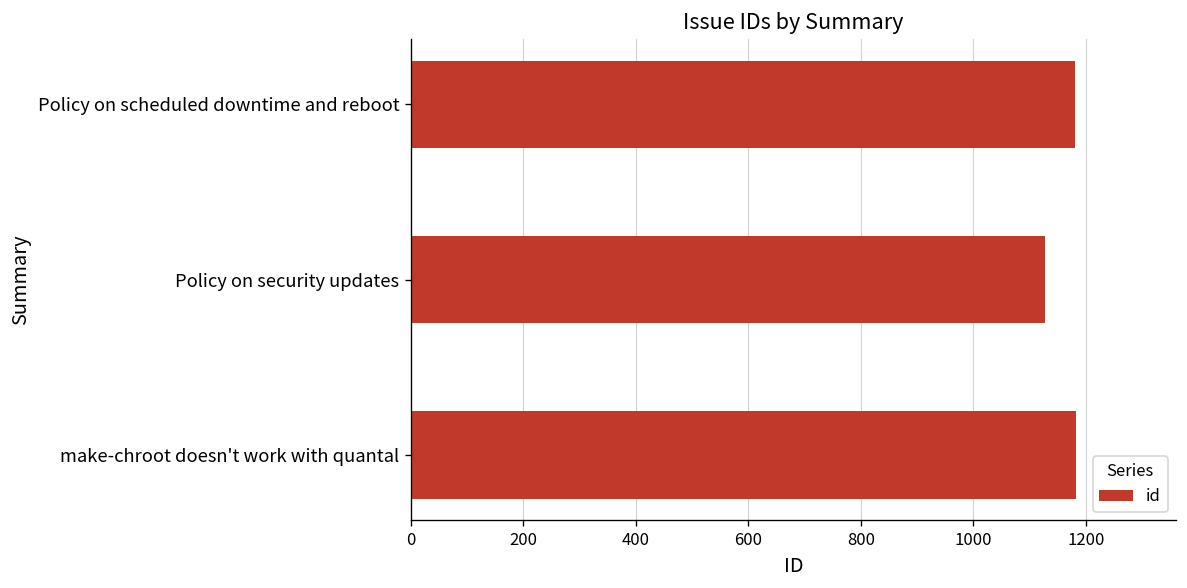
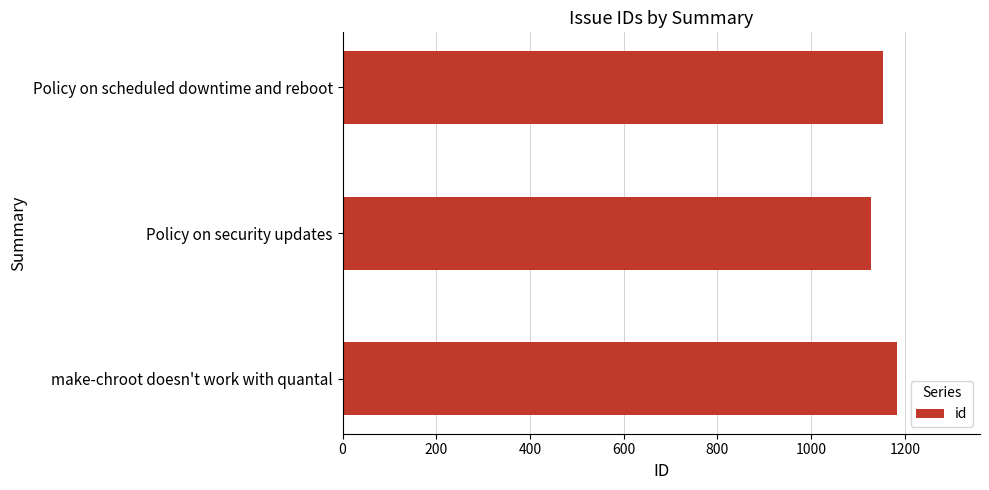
  {
-   "Policy on scheduled downtime and reboot": 1180,
+   "Policy on scheduled downtime and reboot": 1150,
    "Policy on security updates": 1130,
    "make-chroot doesn't work with quantal": 1180
  }
